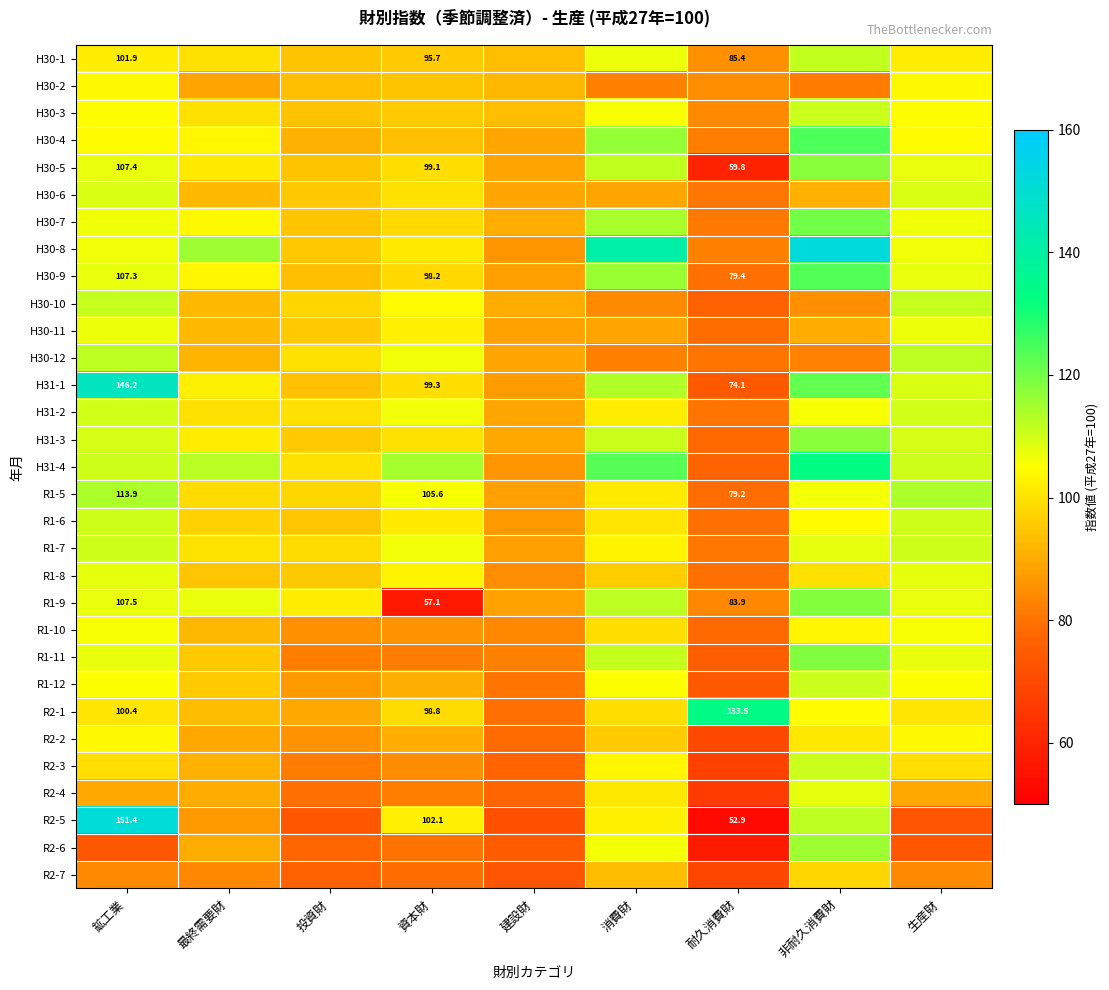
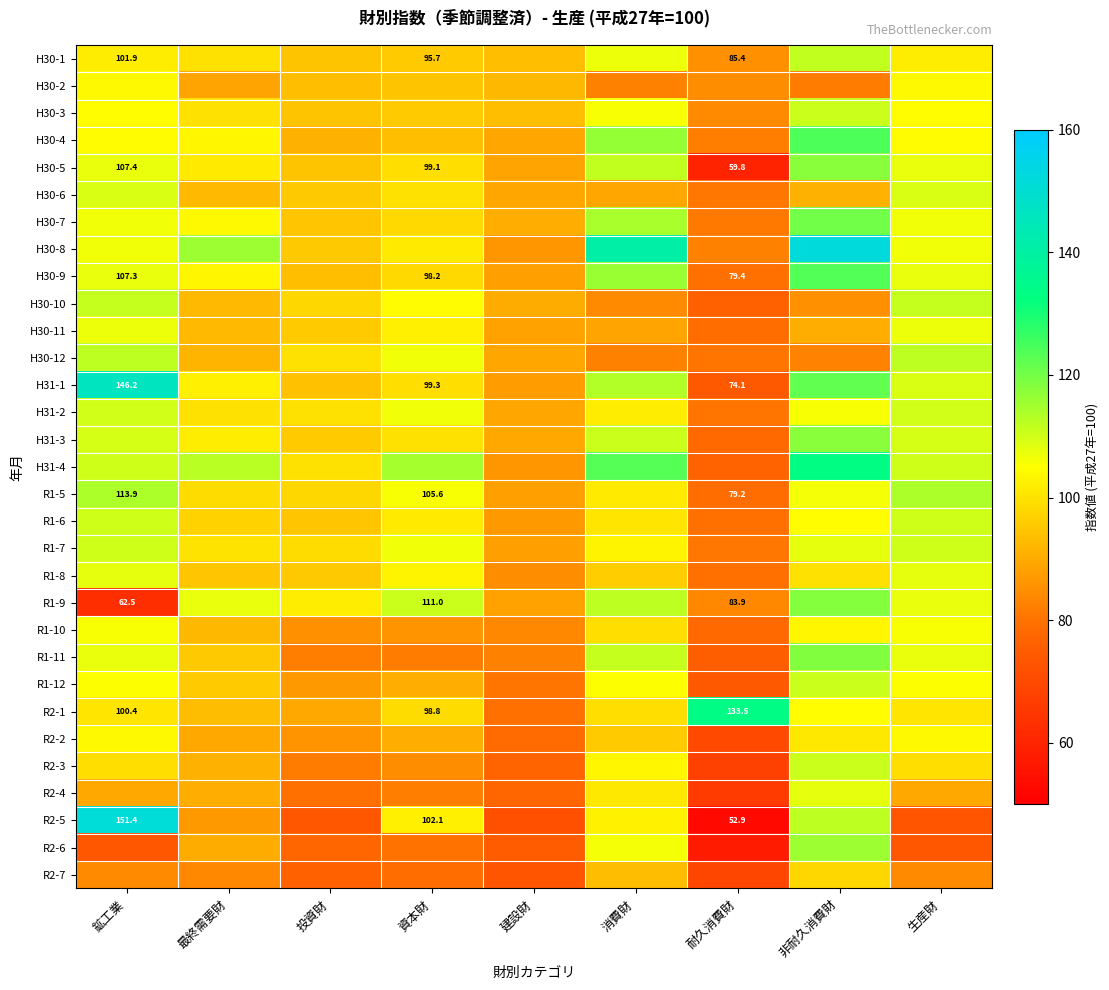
  {
    "H30-1": {
      "鉱工業": 101.9,
      "資本財": 95.7,
      "耐久消費財": 85.4
    },
    "H30-5": {
      "鉱工業": 107.4,
      "資本財": 99.1,
      "耐久消費財": 59.8
    },
    "H30-9": {
      "鉱工業": 107.3,
      "資本財": 98.2,
      "耐久消費財": 79.4
    },
    "H31-1": {
      "鉱工業": 146.2,
      "資本財": 99.3,
      "耐久消費財": 74.1
    },
    "R1-5": {
      "鉱工業": 113.9,
      "資本財": 105.6,
      "耐久消費財": 79.2
    },
    "R1-9": {
-     "鉱工業": 107.5,
-     "資本財": 57.1,
+     "鉱工業": 62.5,
+     "資本財": 111.0,
      "耐久消費財": 83.9
    },
    "R2-1": {
      "鉱工業": 100.4,
      "資本財": 98.8,
      "耐久消費財": 133.5
    },
    "R2-5": {
      "鉱工業": 151.4,
      "資本財": 102.1,
      "耐久消費財": 52.9
    }
  }
